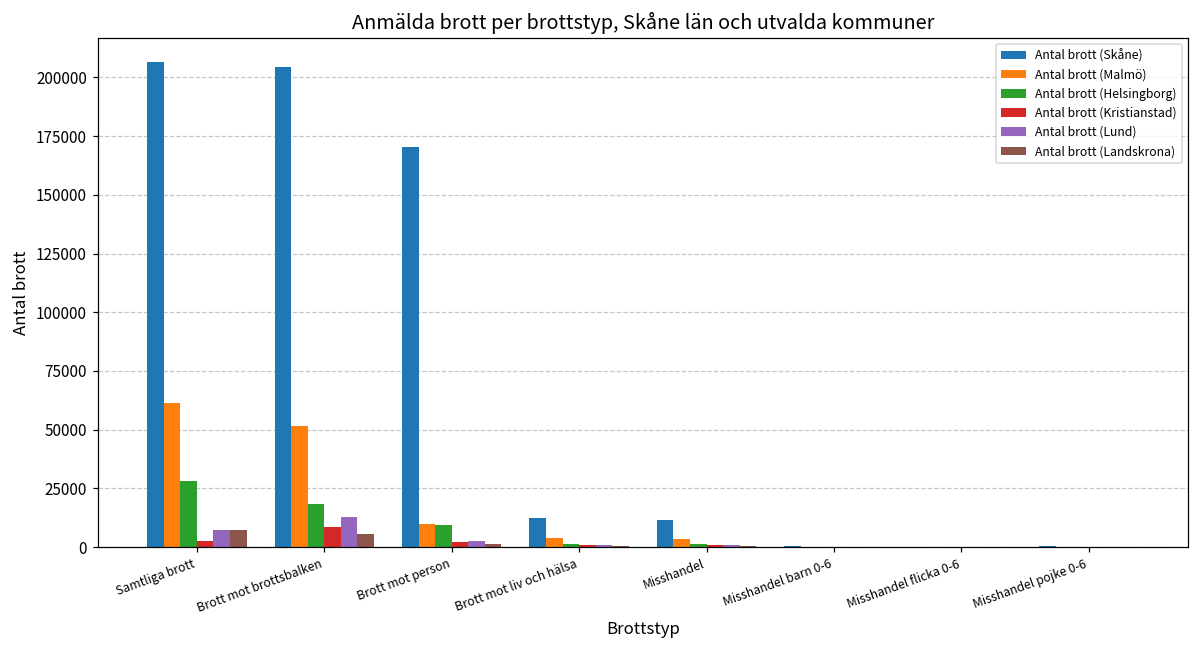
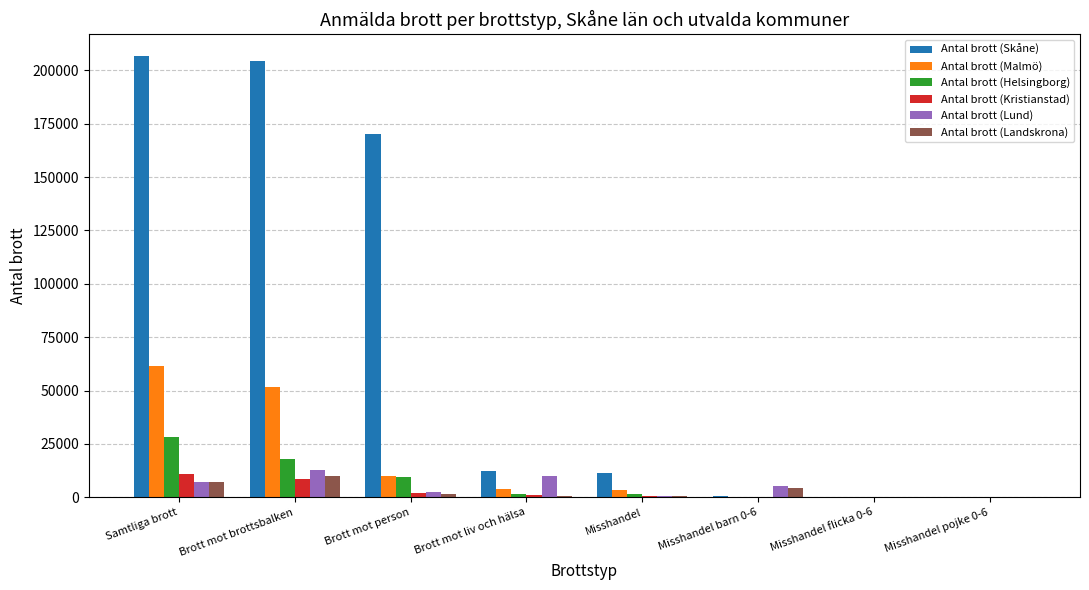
  {
    "Antal brott (Skåne)": {
      "Samtliga brott": 207000,
      "Brott mot brottsbalken": 205000,
      "Brott mot person": 170000,
      "Brott mot liv och hälsa": 12000,
      "Misshandel": 12000
    },
    "Antal brott (Malmö)": {
      "Samtliga brott": 61000,
      "Brott mot brottsbalken": 52000,
      "Brott mot person": 10000,
      "Brott mot liv och hälsa": 4000,
      "Misshandel": 4000
    },
    "Antal brott (Helsingborg)": {
      "Samtliga brott": 28000,
      "Brott mot brottsbalken": 18000,
      "Brott mot person": 9000,
      "Brott mot liv och hälsa": 1000,
      "Misshandel": 1000
    },
    "Antal brott (Kristianstad)": {
-     "Samtliga brott": 2000,
+     "Samtliga brott": 11000,
      "Brott mot brottsbalken": 8000,
      "Brott mot person": 2000
    },
    "Antal brott (Lund)": {
      "Samtliga brott": 7000,
      "Brott mot brottsbalken": 13000,
      "Brott mot person": 2000,
-     "Brott mot liv och hälsa": 1000,
-     "Misshandel barn 0-6": 0
+     "Brott mot liv och hälsa": 10000,
+     "Misshandel barn 0-6": 5000
    },
    "Antal brott (Landskrona)": {
      "Samtliga brott": 7000,
-     "Brott mot brottsbalken": 6000,
+     "Brott mot brottsbalken": 10000,
      "Brott mot person": 1000,
-     "Misshandel barn 0-6": 0
+     "Misshandel barn 0-6": 4000
    }
  }
